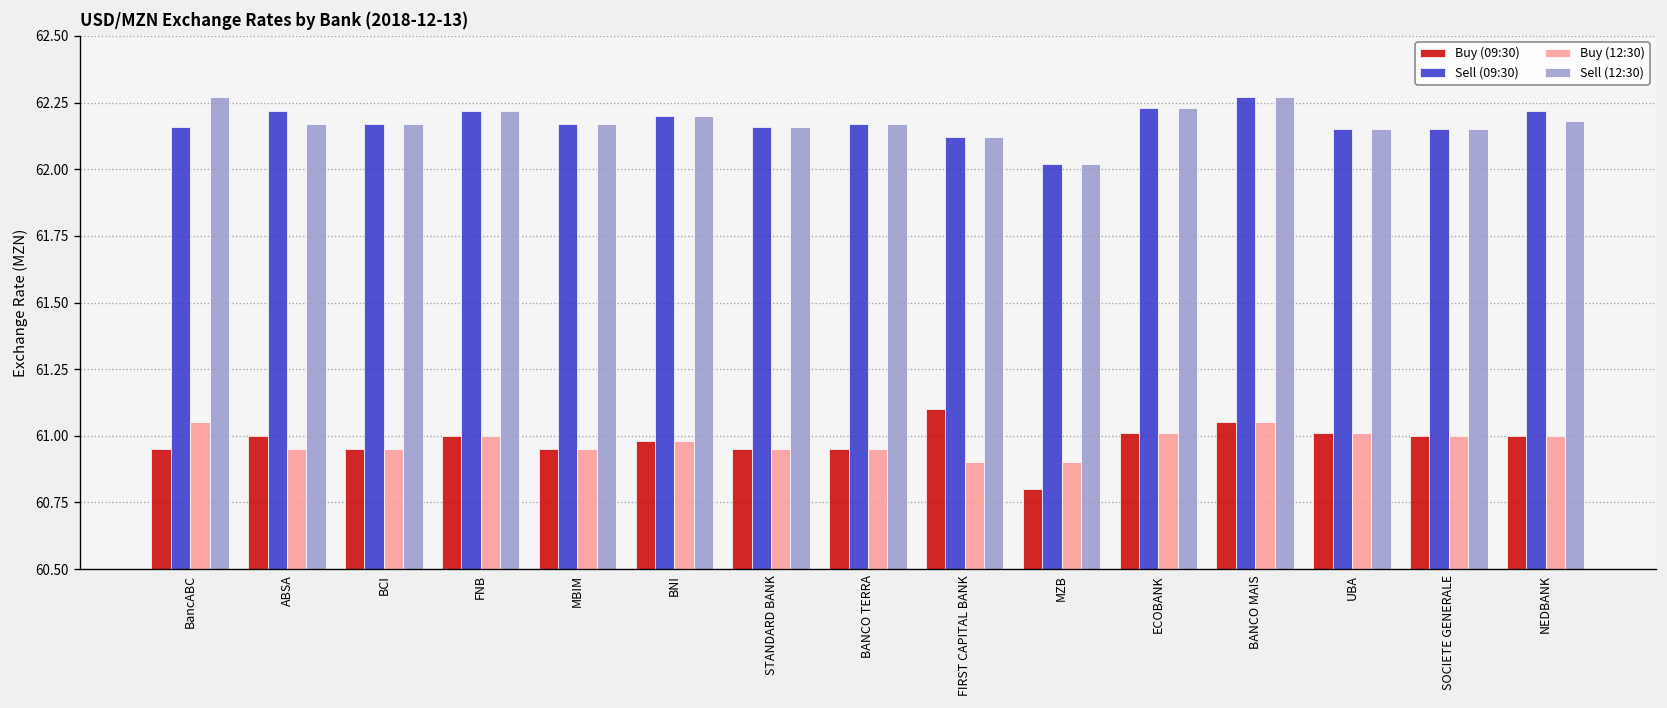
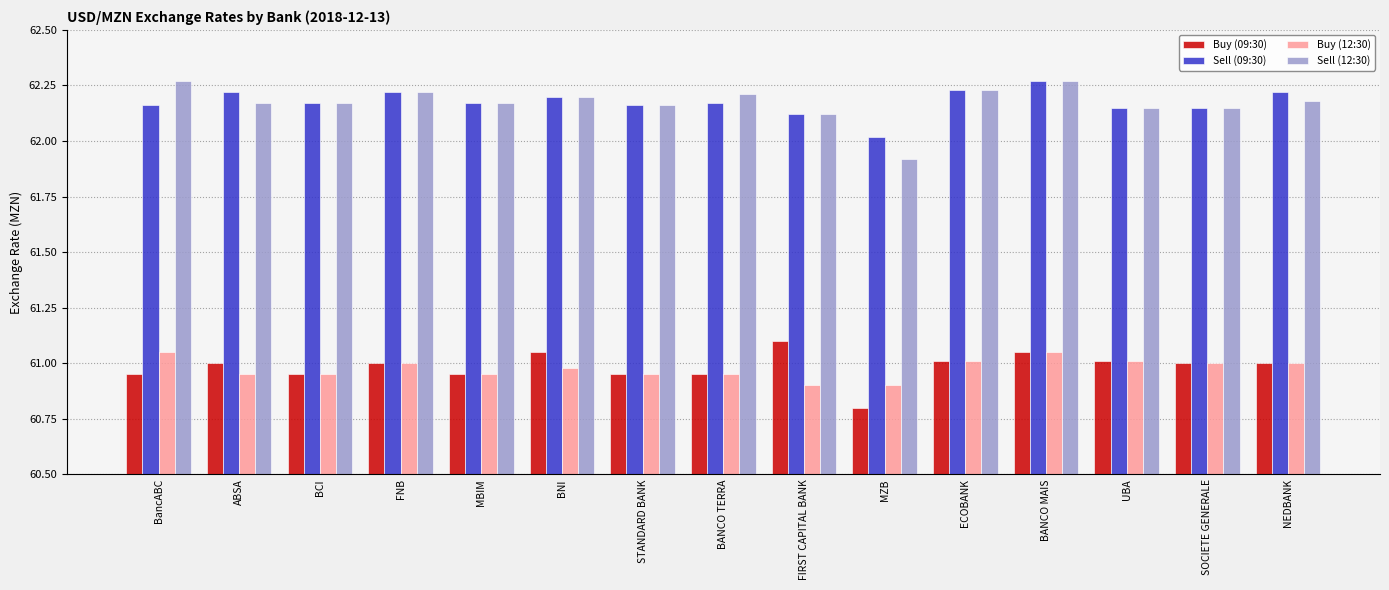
  {
    "Buy (09:30)": {
      "BancABC": 60.95,
      "ABSA": 61.00,
      "BCI": 60.95,
      "FNB": 61.00,
      "MBIM": 60.95,
-     "BNI": 60.98,
+     "BNI": 61.05,
      "STANDARD BANK": 60.95,
      "BANCO TERRA": 60.95,
      "FIRST CAPITAL BANK": 61.10,
      "MZB": 60.80,
      "ECOBANK": 61.01,
      "BANCO MAIS": 61.05,
      "UBA": 61.01,
      "SOCIETE GENERALE": 61.00,
      "NEDBANK": 61.00
    },
    "Sell (09:30)": {
      "BancABC": 62.16,
      "ABSA": 62.22,
      "BCI": 62.17,
      "FNB": 62.22,
      "MBIM": 62.17,
      "BNI": 62.20,
      "STANDARD BANK": 62.16,
      "BANCO TERRA": 62.17,
      "FIRST CAPITAL BANK": 62.12,
      "MZB": 62.02,
      "ECOBANK": 62.23,
      "BANCO MAIS": 62.27,
      "UBA": 62.15,
      "SOCIETE GENERALE": 62.15,
      "NEDBANK": 62.22
    },
    "Buy (12:30)": {
      "BancABC": 61.05,
      "ABSA": 60.95,
      "BCI": 60.95,
      "FNB": 61.00,
      "MBIM": 60.95,
      "BNI": 60.98,
      "STANDARD BANK": 60.95,
      "BANCO TERRA": 60.95,
      "FIRST CAPITAL BANK": 60.90,
      "MZB": 60.90,
      "ECOBANK": 61.01,
      "BANCO MAIS": 61.05,
      "UBA": 61.01,
      "SOCIETE GENERALE": 61.00,
      "NEDBANK": 61.00
    },
    "Sell (12:30)": {
      "BancABC": 62.27,
      "ABSA": 62.17,
      "BCI": 62.17,
      "FNB": 62.22,
      "MBIM": 62.17,
      "BNI": 62.20,
      "STANDARD BANK": 62.16,
-     "BANCO TERRA": 62.17,
+     "BANCO TERRA": 62.21,
      "FIRST CAPITAL BANK": 62.12,
-     "MZB": 62.02,
+     "MZB": 61.92,
      "ECOBANK": 62.23,
      "BANCO MAIS": 62.27,
      "UBA": 62.15,
      "SOCIETE GENERALE": 62.15,
      "NEDBANK": 62.18
    }
  }
